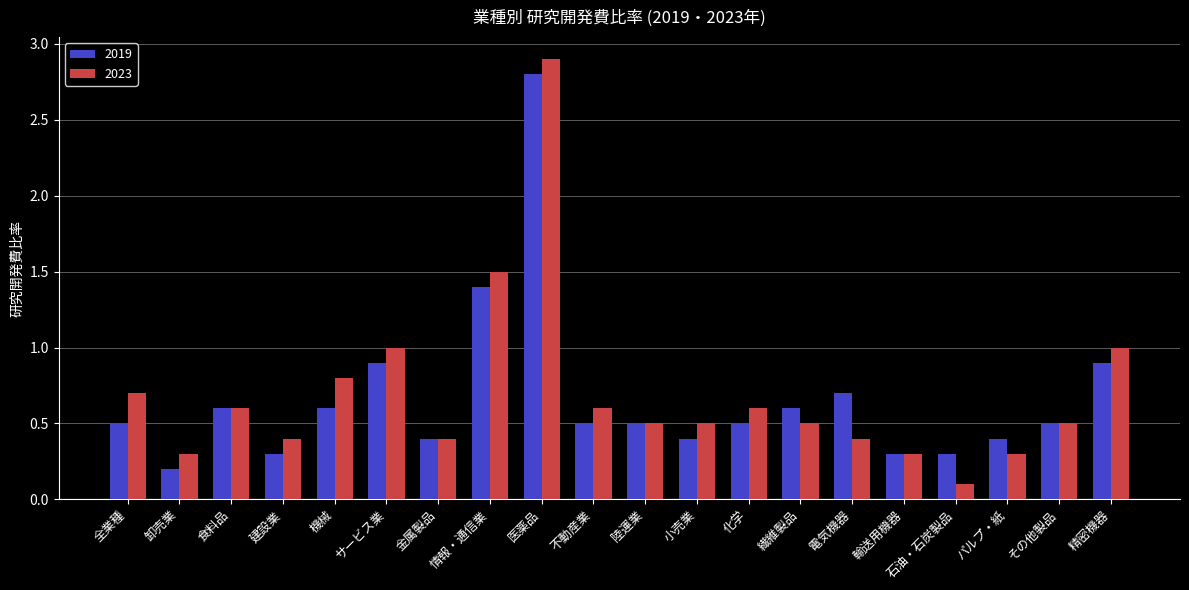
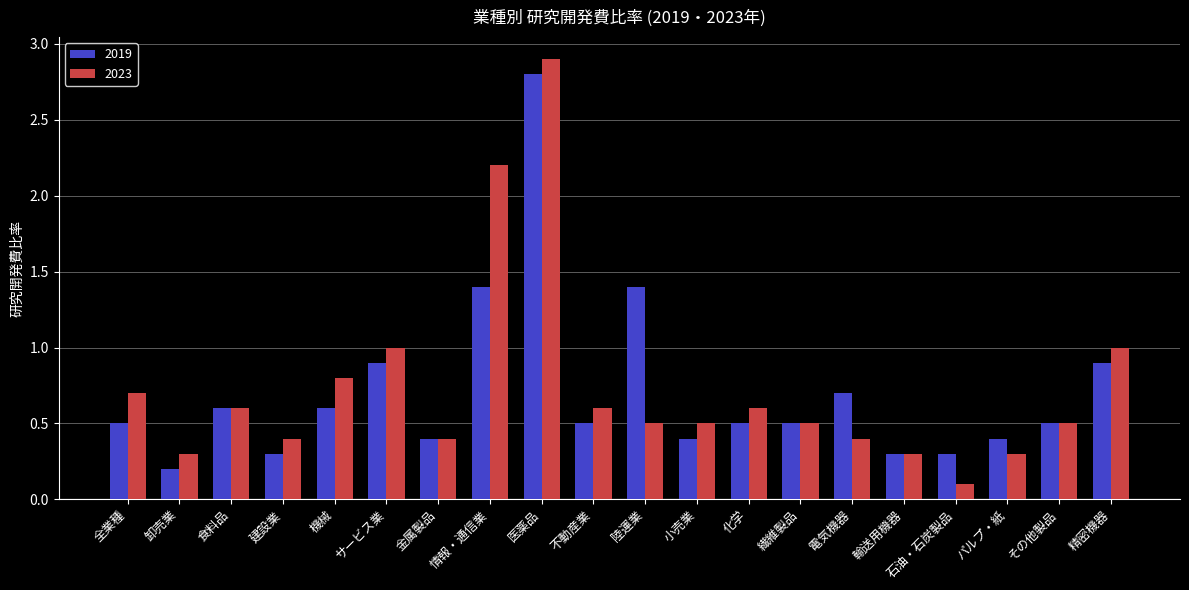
  {
    "2019": {
      "全業種": 0.5,
      "卸売業": 0.2,
      "食料品": 0.6,
      "建設業": 0.3,
      "機械": 0.6,
      "サービス業": 0.9,
      "金属製品": 0.4,
      "情報・通信業": 1.4,
      "医薬品": 2.8,
      "不動産業": 0.5,
-     "陸運業": 0.5,
+     "陸運業": 1.4,
      "小売業": 0.4,
      "化学": 0.5,
-     "繊維製品": 0.6,
+     "繊維製品": 0.5,
      "電気機器": 0.7,
      "輸送用機器": 0.3,
      "石油・石炭製品": 0.3,
      "パルプ・紙": 0.4,
      "その他製品": 0.5,
      "精密機器": 0.9
    },
    "2023": {
      "全業種": 0.7,
      "卸売業": 0.3,
      "食料品": 0.6,
      "建設業": 0.4,
      "機械": 0.8,
      "サービス業": 1.0,
      "金属製品": 0.4,
-     "情報・通信業": 1.5,
+     "情報・通信業": 2.2,
      "医薬品": 2.9,
      "不動産業": 0.6,
      "陸運業": 0.5,
      "小売業": 0.5,
      "化学": 0.6,
      "繊維製品": 0.5,
      "電気機器": 0.4,
      "輸送用機器": 0.3,
      "石油・石炭製品": 0.1,
      "パルプ・紙": 0.3,
      "その他製品": 0.5,
      "精密機器": 1.0
    }
  }
